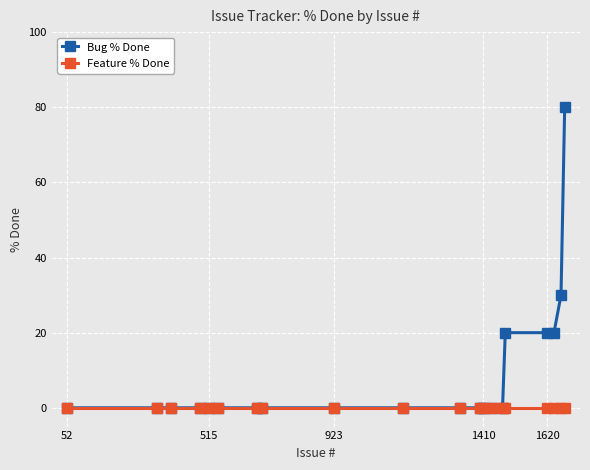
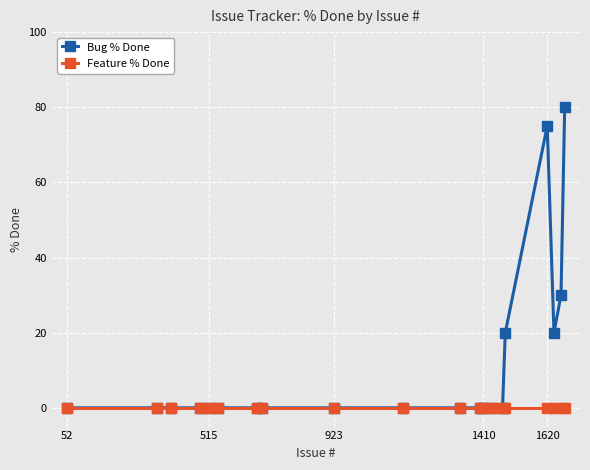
  {
    "Bug % Done": {
-     "1620": 20
+     "1620": 75
    },
    "Feature % Done": {
      "1620": 0
    }
  }
